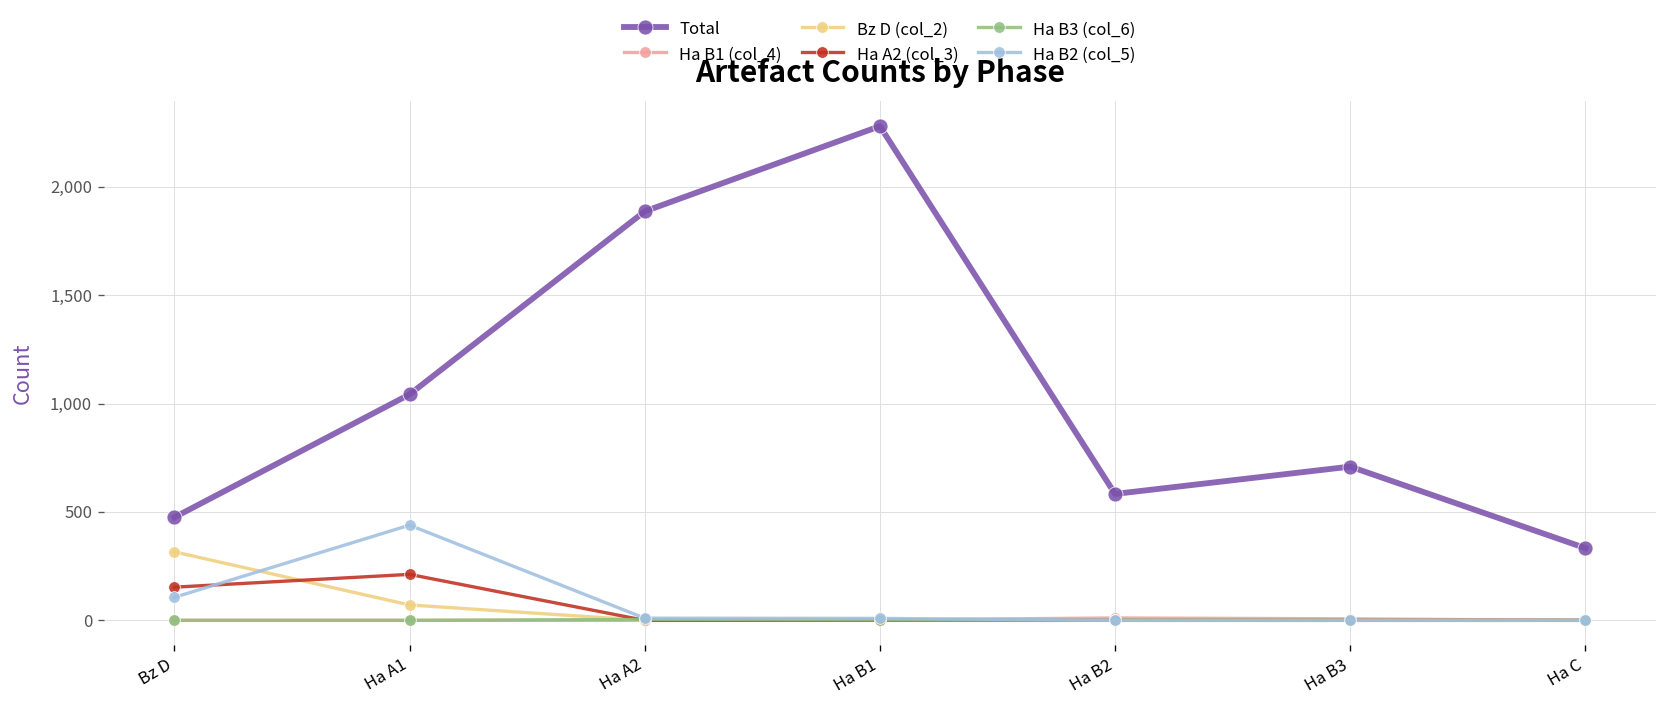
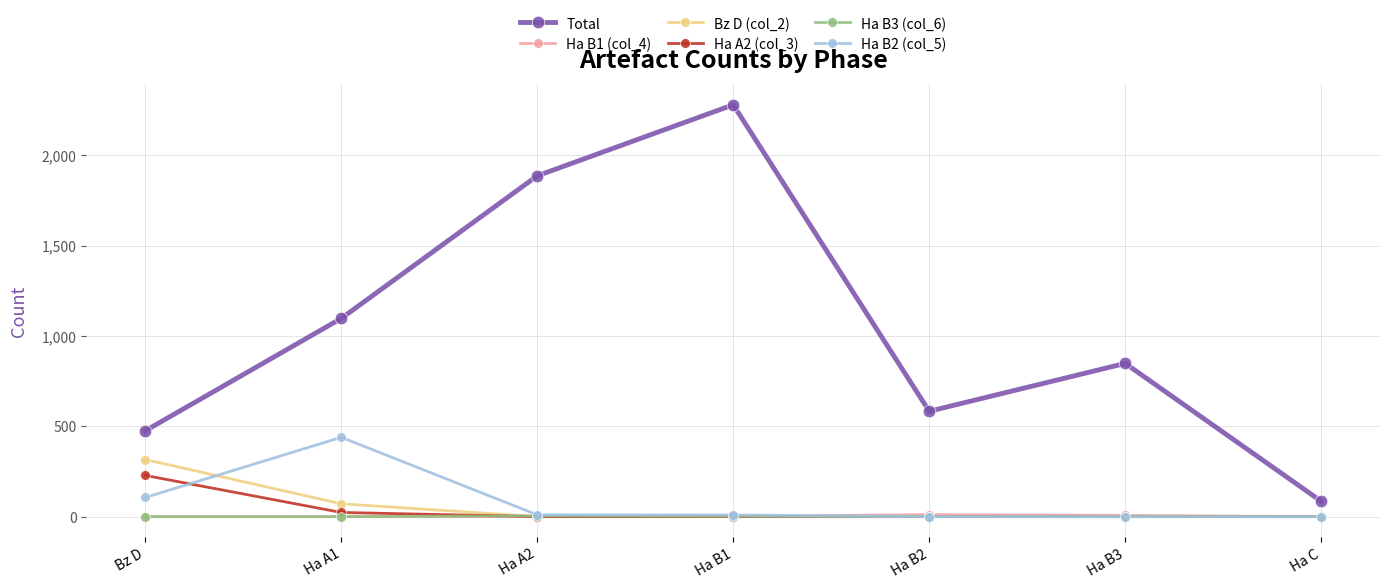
  {
    "Total": {
      "Bz D": "480",
-     "Ha A1": "1,040",
+     "Ha A1": "1,100",
      "Ha A2": "1,890",
      "Ha B1": "2,280",
      "Ha B2": "580",
-     "Ha B3": "710",
-     "Ha C": "330"
+     "Ha B3": "850",
+     "Ha C": "90"
    },
    "Ha A2 (col_3)": {
-     "Bz D": "150",
-     "Ha A1": "210"
+     "Bz D": "230",
+     "Ha A1": "20"
    },
    "Ha B2 (col_5)": {
      "Bz D": "110",
      "Ha A1": "440"
    }
  }
